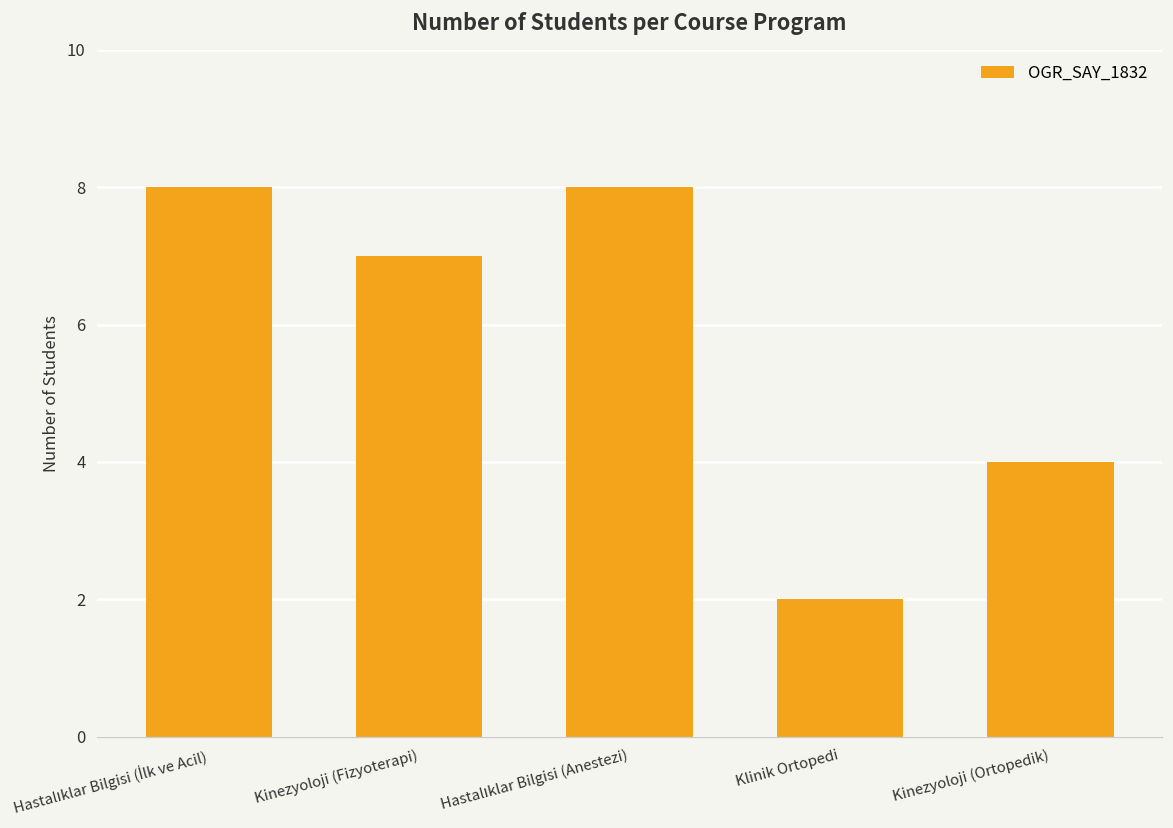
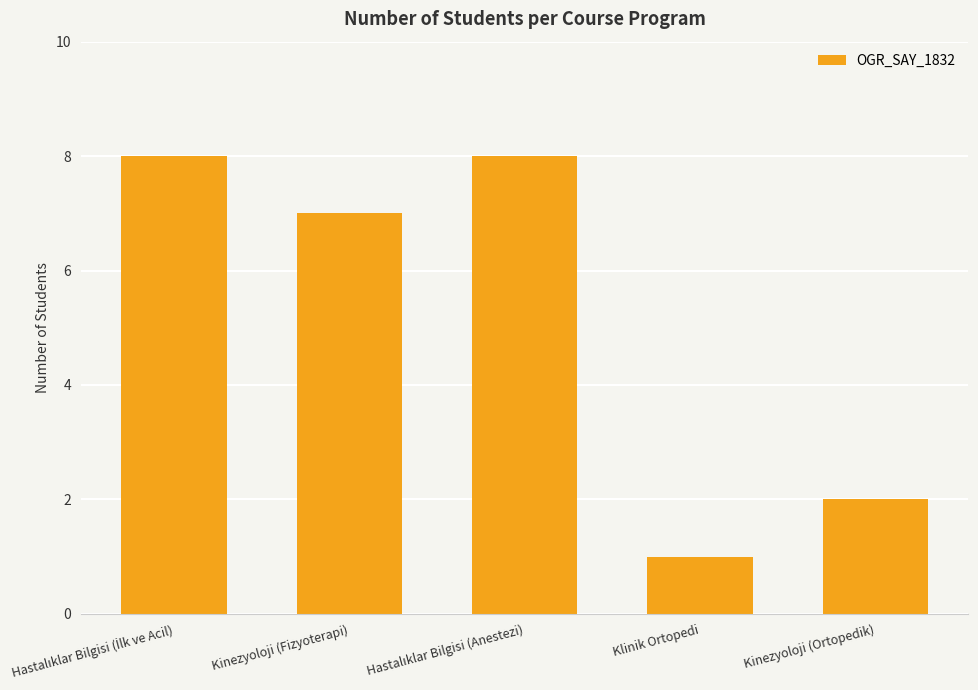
  {
    "Hastalıklar Bilgisi (İlk ve Acil)": 8,
    "Kinezyoloji (Fizyoterapi)": 7,
    "Hastalıklar Bilgisi (Anestezi)": 8,
-   "Klinik Ortopedi": 2,
-   "Kinezyoloji (Ortopedik)": 4
+   "Klinik Ortopedi": 1,
+   "Kinezyoloji (Ortopedik)": 2
  }
